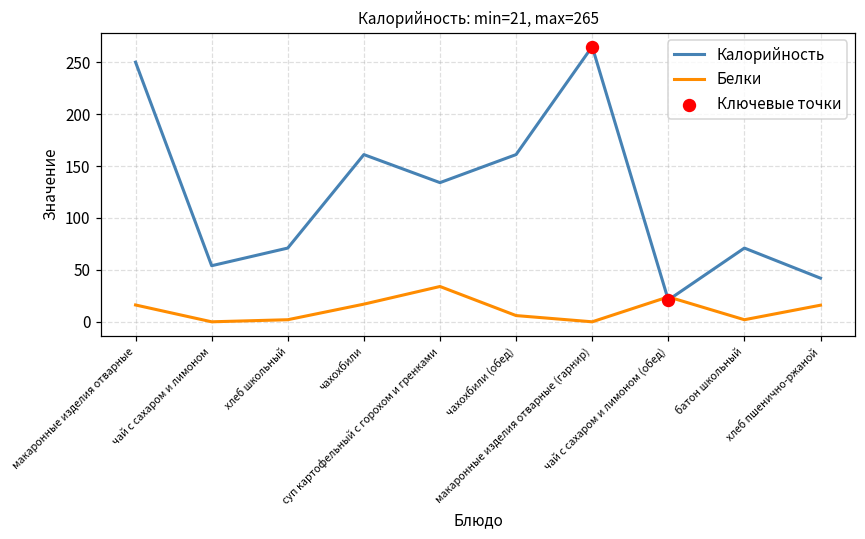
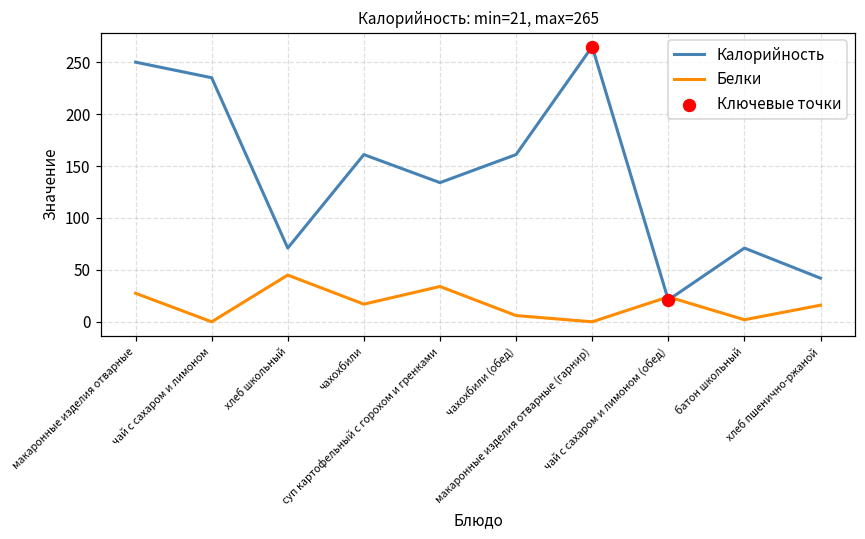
  {
    "Калорийность": {
      "макаронные изделия отварные": 250,
-     "чай с сахаром и лимоном": 50,
+     "чай с сахаром и лимоном": 240,
      "хлеб школьный": 70,
      "чахохбили": 160,
      "суп картофельный с горохом и гренками": 130,
      "чахохбили (обед)": 160,
      "батон школьный": 70,
      "хлеб пшенично-ржаной": 40
    },
    "Белки": {
-     "макаронные изделия отварные": 20,
+     "макаронные изделия отварные": 30,
      "чай с сахаром и лимоном": 0,
-     "хлеб школьный": 0,
+     "хлеб школьный": 50,
      "чахохбили": 20,
      "суп картофельный с горохом и гренками": 30,
      "чахохбили (обед)": 10,
      "макаронные изделия отварные (гарнир)": 0,
      "чай с сахаром и лимоном (обед)": 20,
      "батон школьный": 0,
      "хлеб пшенично-ржаной": 20
    }
  }
